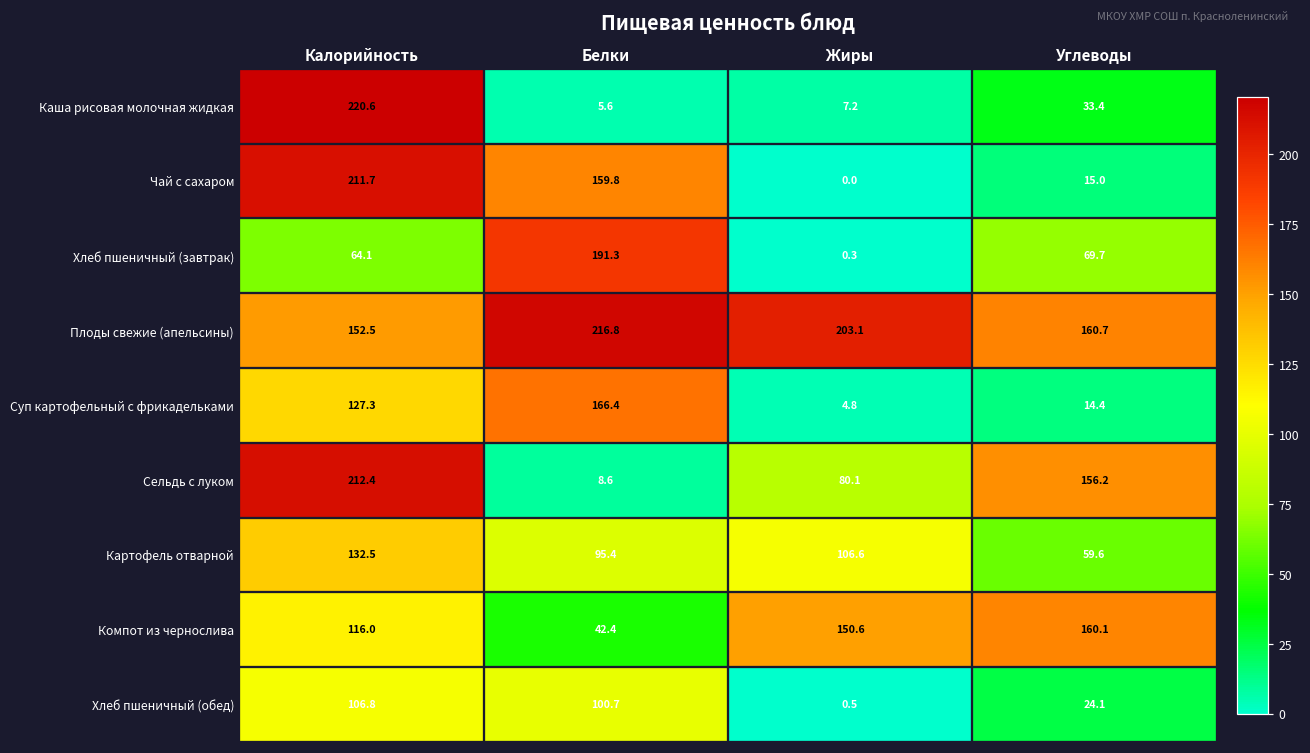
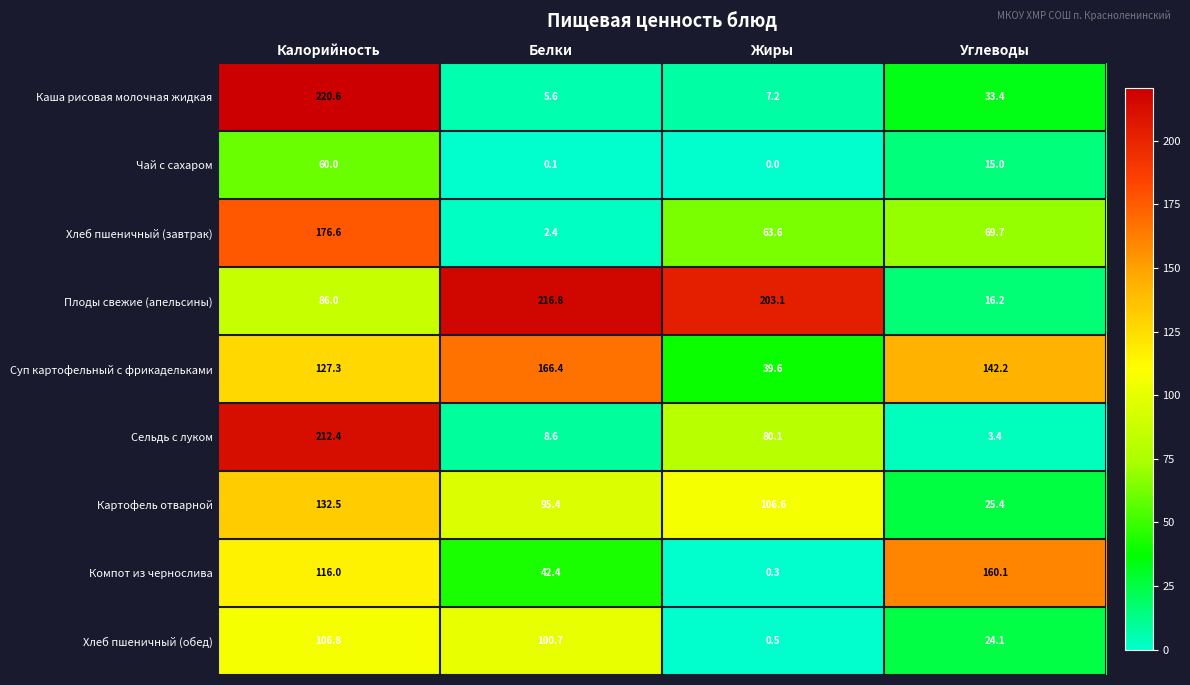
  {
    "Каша рисовая молочная жидкая": {
      "Калорийность": 220.6,
      "Белки": 5.6,
      "Жиры": 7.2,
      "Углеводы": 33.4
    },
    "Чай с сахаром": {
-     "Калорийность": 211.7,
-     "Белки": 159.8,
+     "Калорийность": 60.0,
+     "Белки": 0.1,
      "Жиры": 0.0,
      "Углеводы": 15.0
    },
    "Хлеб пшеничный (завтрак)": {
-     "Калорийность": 64.1,
-     "Белки": 191.3,
-     "Жиры": 0.3,
+     "Калорийность": 176.6,
+     "Белки": 2.4,
+     "Жиры": 63.6,
      "Углеводы": 69.7
    },
    "Плоды свежие (апельсины)": {
-     "Калорийность": 152.5,
+     "Калорийность": 86.0,
      "Белки": 216.8,
      "Жиры": 203.1,
-     "Углеводы": 160.7
+     "Углеводы": 16.2
    },
    "Суп картофельный с фрикадельками": {
      "Калорийность": 127.3,
      "Белки": 166.4,
-     "Жиры": 4.8,
-     "Углеводы": 14.4
+     "Жиры": 39.6,
+     "Углеводы": 142.2
    },
    "Сельдь с луком": {
      "Калорийность": 212.4,
      "Белки": 8.6,
      "Жиры": 80.1,
-     "Углеводы": 156.2
+     "Углеводы": 3.4
    },
    "Картофель отварной": {
      "Калорийность": 132.5,
      "Белки": 95.4,
      "Жиры": 106.6,
-     "Углеводы": 59.6
+     "Углеводы": 25.4
    },
    "Компот из чернослива": {
      "Калорийность": 116.0,
      "Белки": 42.4,
-     "Жиры": 150.6,
+     "Жиры": 0.3,
      "Углеводы": 160.1
    },
    "Хлеб пшеничный (обед)": {
      "Калорийность": 106.8,
      "Белки": 100.7,
      "Жиры": 0.5,
      "Углеводы": 24.1
    }
  }
